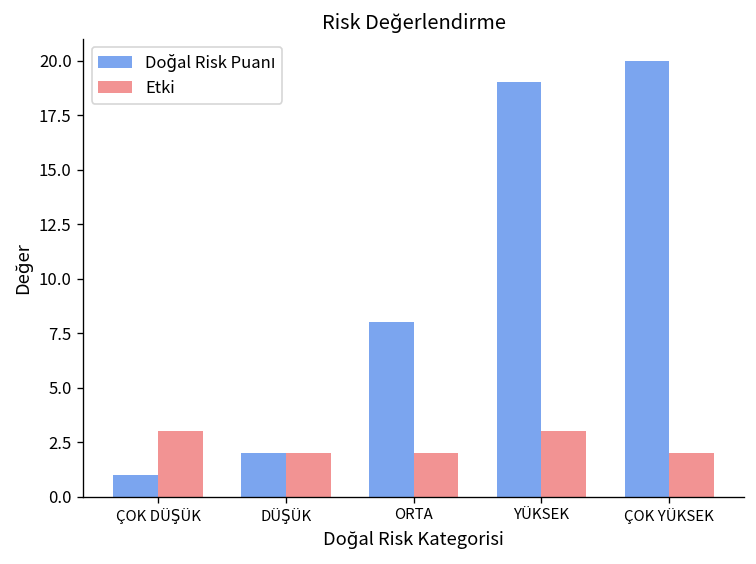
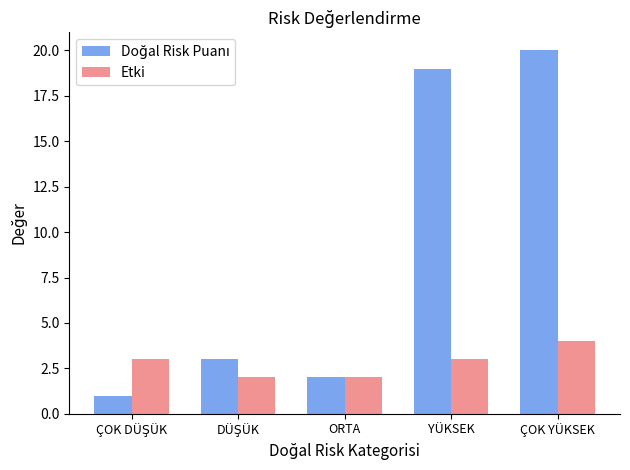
  {
    "Doğal Risk Puanı": {
      "ÇOK DÜŞÜK": 1,
-     "DÜŞÜK": 2,
-     "ORTA": 8,
+     "DÜŞÜK": 3,
+     "ORTA": 2,
      "YÜKSEK": 19,
      "ÇOK YÜKSEK": 20
    },
    "Etki": {
      "ÇOK DÜŞÜK": 3,
      "DÜŞÜK": 2,
      "ORTA": 2,
      "YÜKSEK": 3,
-     "ÇOK YÜKSEK": 2
+     "ÇOK YÜKSEK": 4
    }
  }
